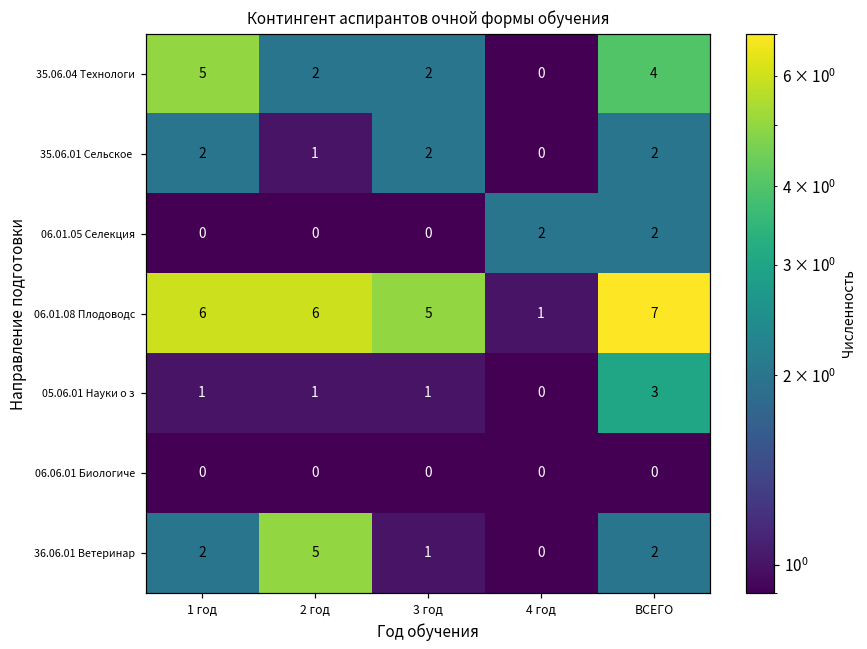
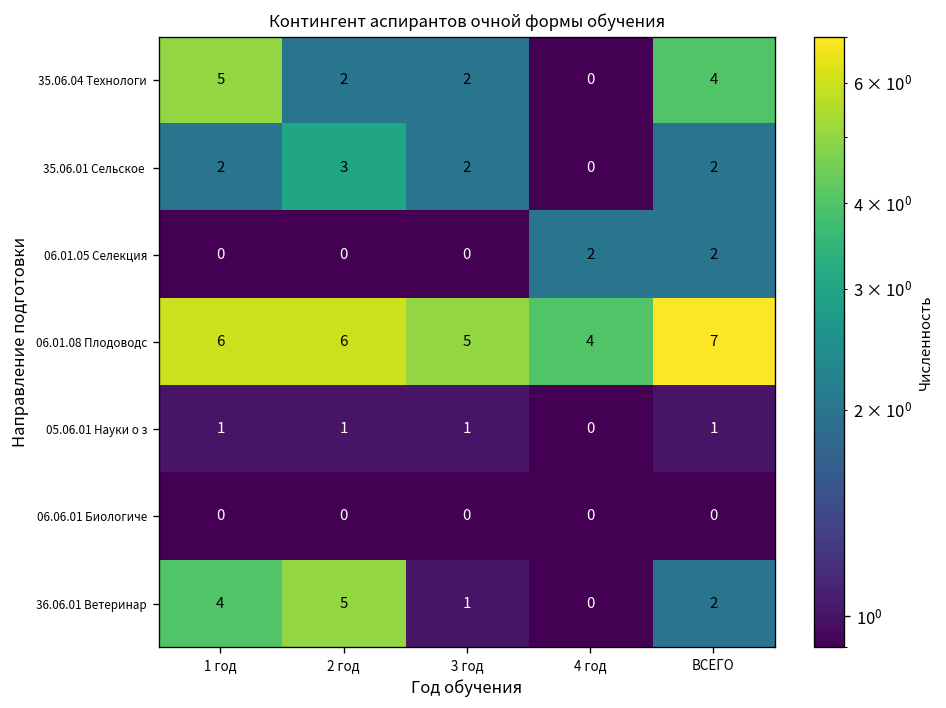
  {
    "35.06.04 Технологи": {
      "1 год": 5,
      "2 год": 2,
      "3 год": 2,
      "4 год": 0,
      "ВСЕГО": 4
    },
    "35.06.01 Сельское": {
      "1 год": 2,
-     "2 год": 1,
+     "2 год": 3,
      "3 год": 2,
      "4 год": 0,
      "ВСЕГО": 2
    },
    "06.01.05 Селекция": {
      "1 год": 0,
      "2 год": 0,
      "3 год": 0,
      "4 год": 2,
      "ВСЕГО": 2
    },
    "06.01.08 Плодоводс": {
      "1 год": 6,
      "2 год": 6,
      "3 год": 5,
-     "4 год": 1,
+     "4 год": 4,
      "ВСЕГО": 7
    },
    "05.06.01 Науки о з": {
      "1 год": 1,
      "2 год": 1,
      "3 год": 1,
      "4 год": 0,
-     "ВСЕГО": 3
+     "ВСЕГО": 1
    },
    "06.06.01 Биологиче": {
      "1 год": 0,
      "2 год": 0,
      "3 год": 0,
      "4 год": 0,
      "ВСЕГО": 0
    },
    "36.06.01 Ветеринар": {
-     "1 год": 2,
+     "1 год": 4,
      "2 год": 5,
      "3 год": 1,
      "4 год": 0,
      "ВСЕГО": 2
    }
  }
